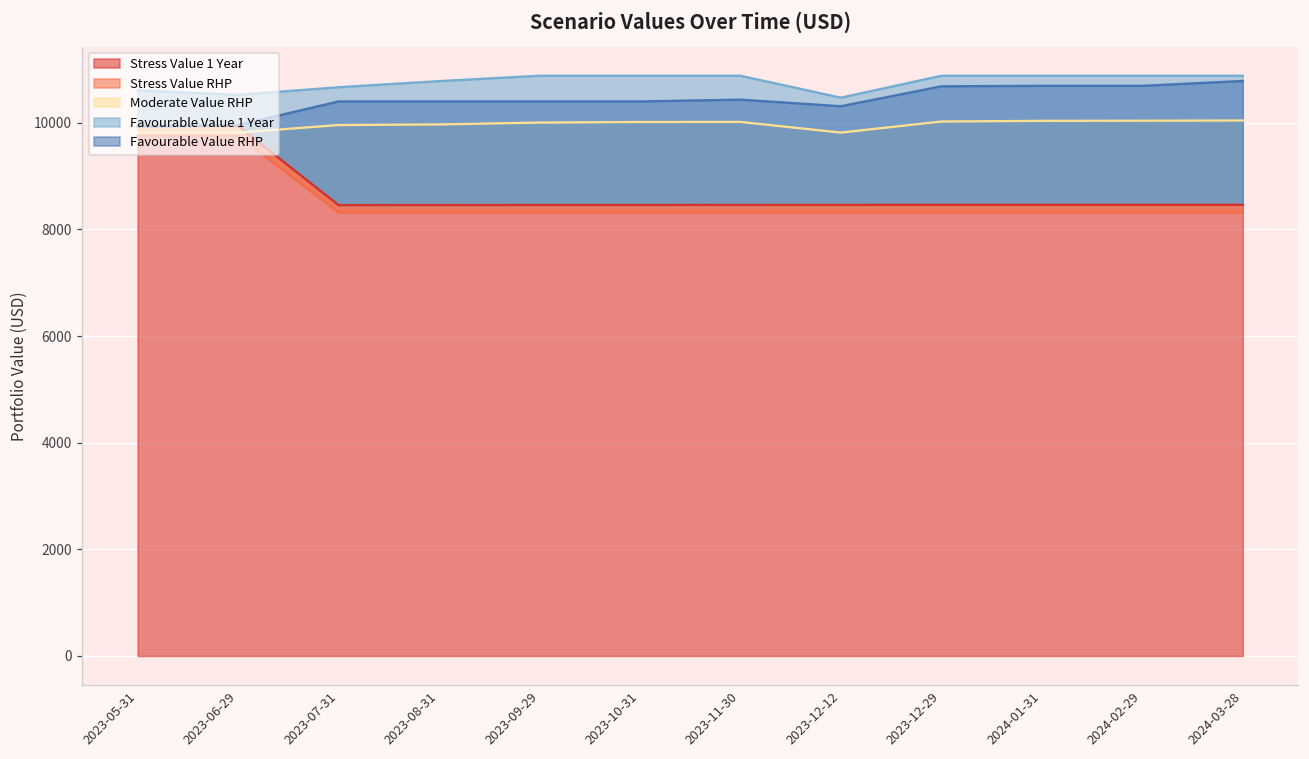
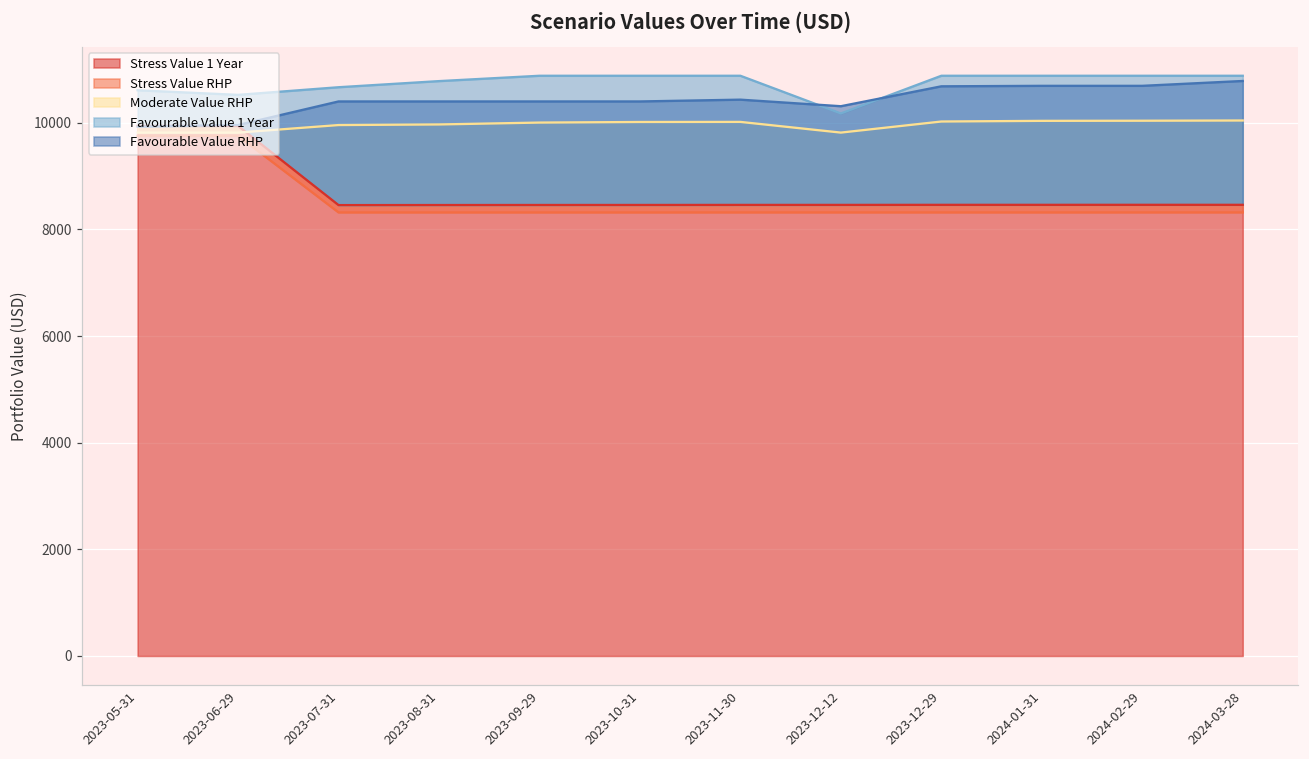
  {
    "Favourable Value 1 Year": {
      "2023-07-31": 10700,
      "2023-08-31": 10800,
      "2023-09-29": 10900,
      "2023-10-31": 10900,
      "2023-11-30": 10900,
-     "2023-12-12": 10500,
+     "2023-12-12": 10200,
      "2023-12-29": 10900,
      "2024-01-31": 10900,
      "2024-02-29": 10900,
      "2024-03-28": 10900
    }
  }
